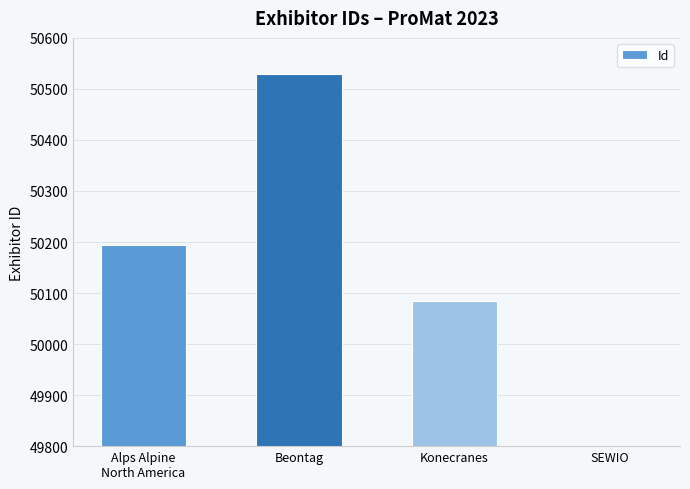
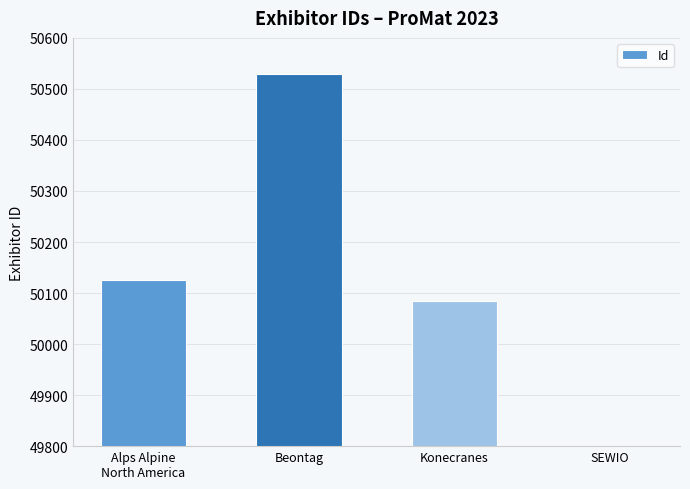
  {
-   "Alps Alpine North America": 50200,
+   "Alps Alpine North America": 50130,
    "Beontag": 50530,
    "Konecranes": 50080
  }
